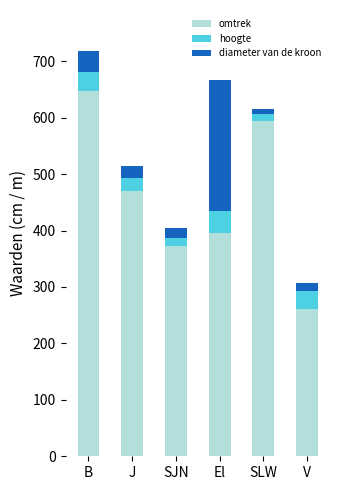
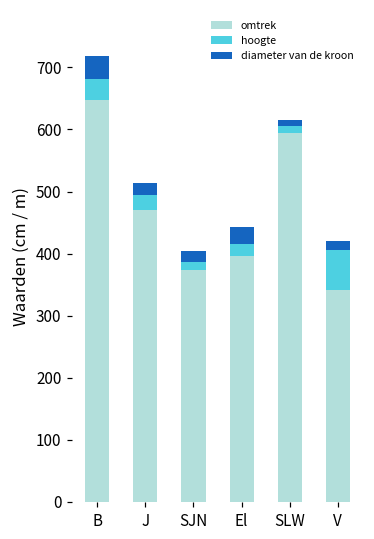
  {
    "omtrek": {
      "B": 650,
      "J": 470,
      "SJN": 370,
      "El": 400,
      "SLW": 600,
-     "V": 260
+     "V": 340
    },
    "hoogte": {
      "B": 30,
      "J": 20,
      "SJN": 10,
-     "El": 40,
+     "El": 20,
      "SLW": 10,
-     "V": 30
+     "V": 70
    },
    "diameter van de kroon": {
      "B": 40,
      "J": 20,
      "SJN": 20,
-     "El": 230,
+     "El": 30,
      "SLW": 10,
      "V": 10
    }
  }
